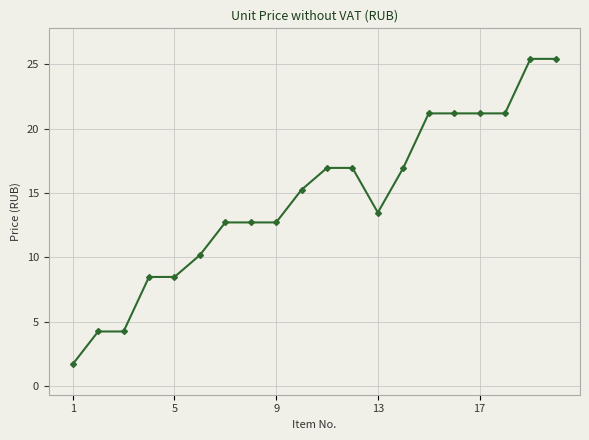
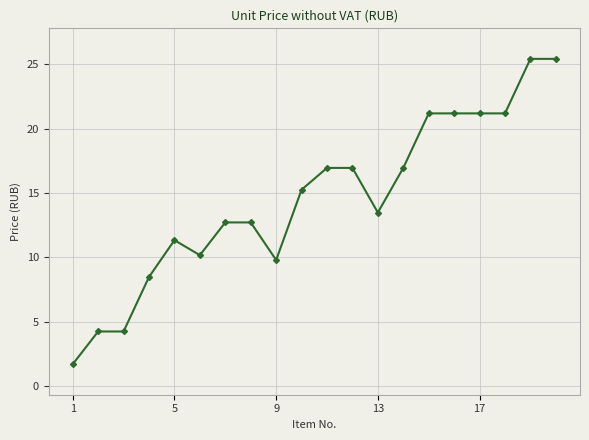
  {
    "1": 1.7,
-   "5": 8.5,
-   "9": 12.7,
+   "5": 11.3,
+   "9": 9.8,
    "13": 13.5,
    "17": 21.2
  }
